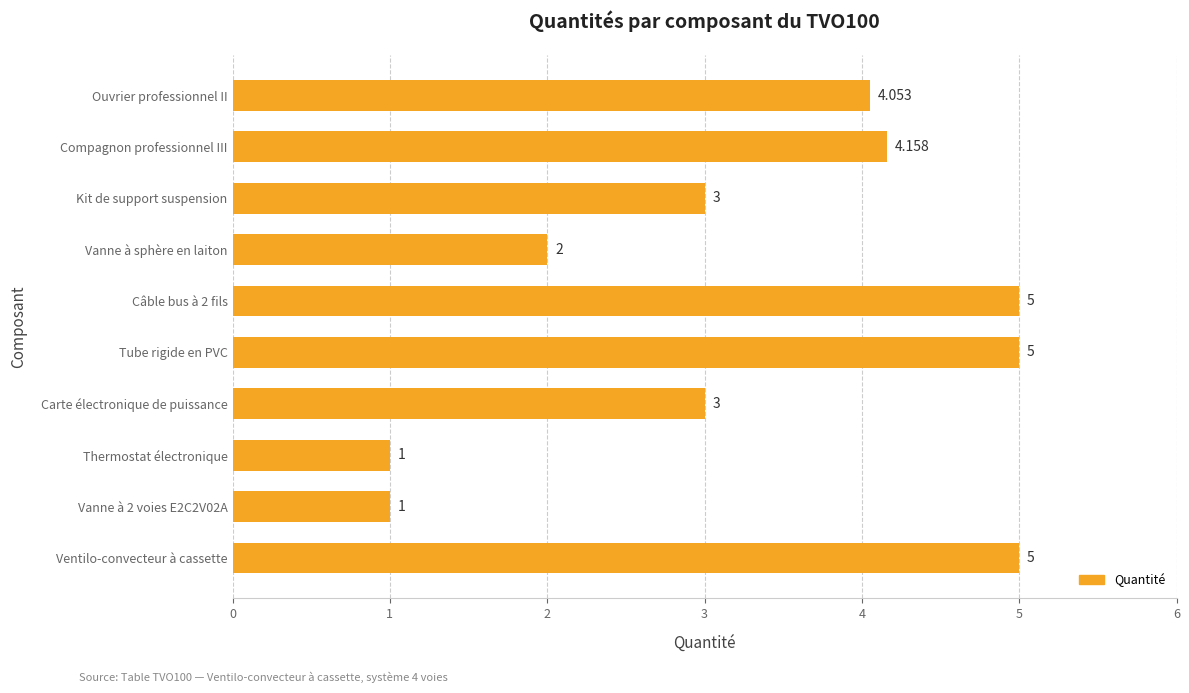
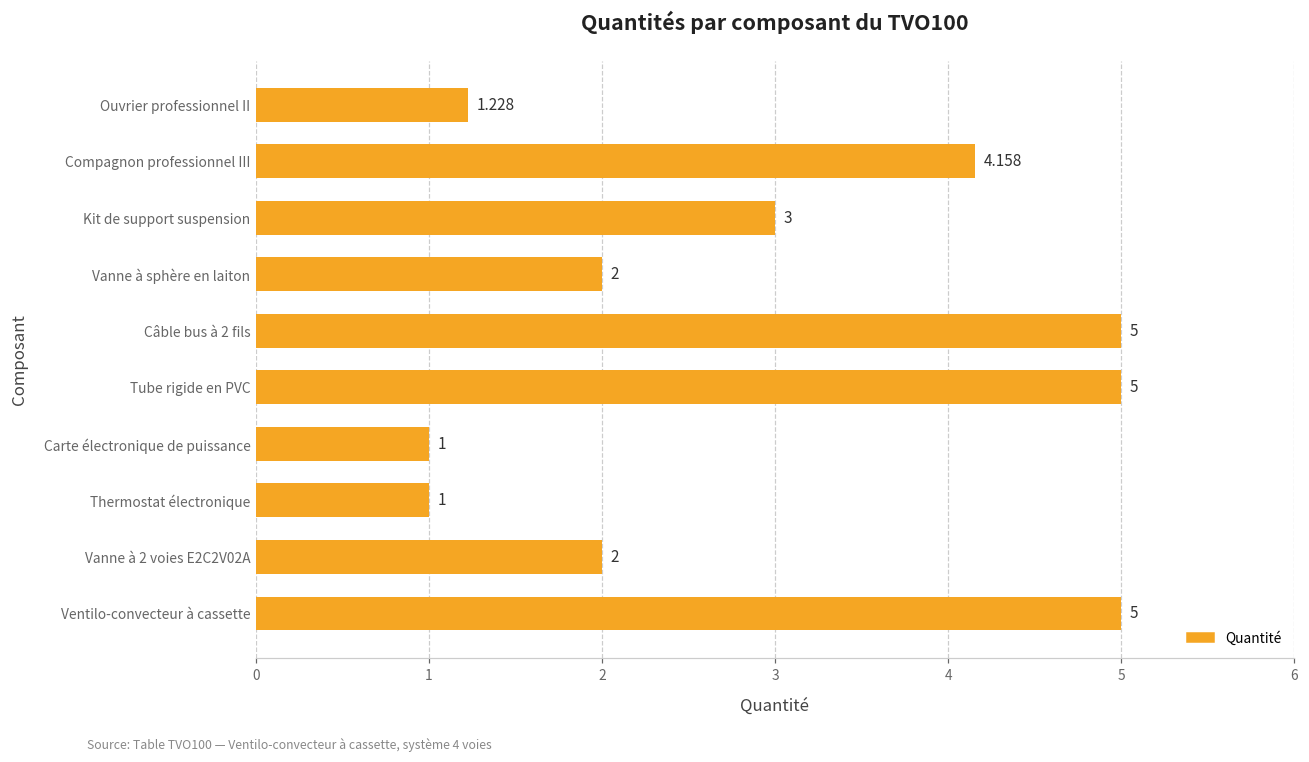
  {
-   "Ouvrier professionnel II": 4.053,
+   "Ouvrier professionnel II": 1.228,
    "Compagnon professionnel III": 4.158,
    "Kit de support suspension": 3,
    "Vanne à sphère en laiton": 2,
    "Câble bus à 2 fils": 5,
    "Tube rigide en PVC": 5,
-   "Carte électronique de puissance": 3,
+   "Carte électronique de puissance": 1,
    "Thermostat électronique": 1,
-   "Vanne à 2 voies E2C2V02A": 1,
+   "Vanne à 2 voies E2C2V02A": 2,
    "Ventilo-convecteur à cassette": 5
  }
